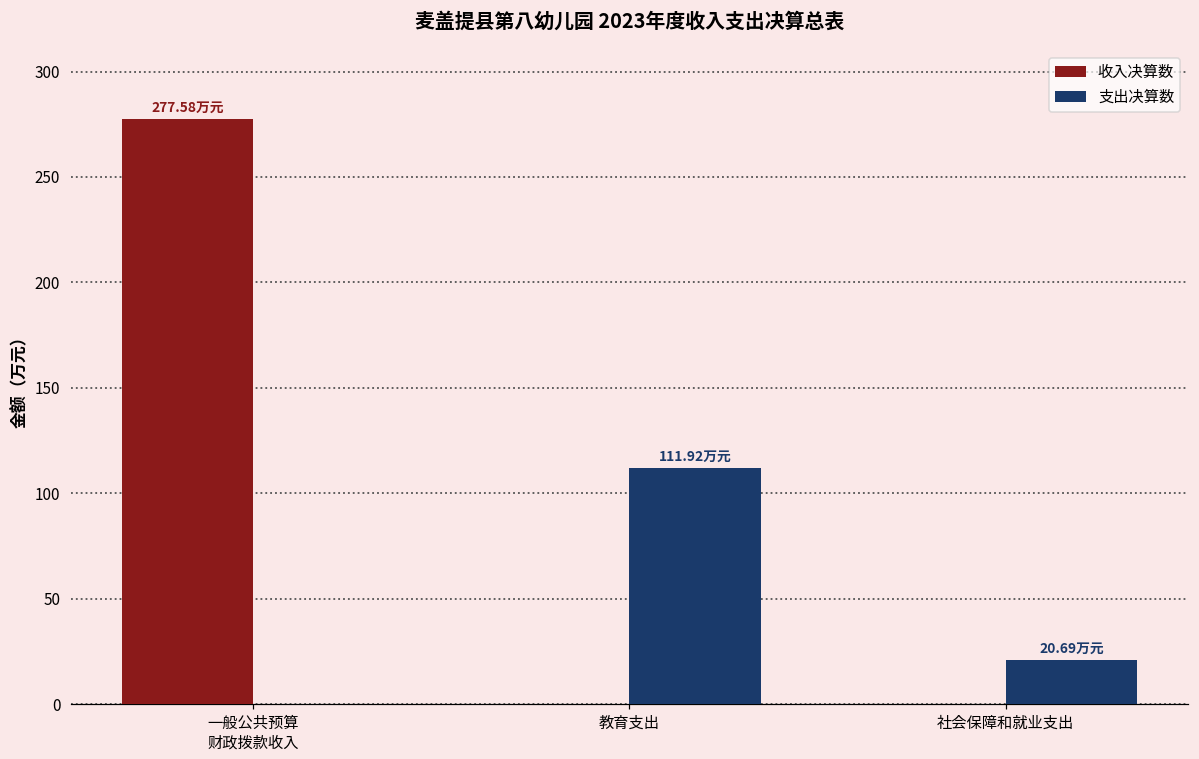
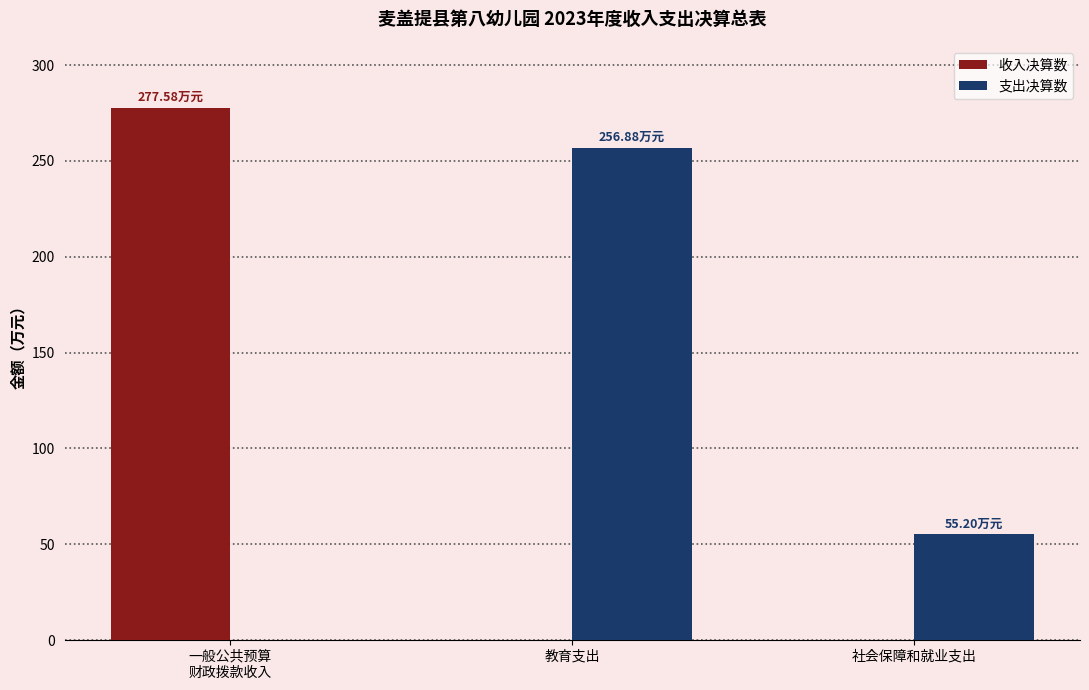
  {
    "收入决算数": {
      "一般公共预算 财政拨款收入": 277.58
    },
    "支出决算数": {
-     "教育支出": 111.92,
-     "社会保障和就业支出": 20.69
+     "教育支出": 256.88,
+     "社会保障和就业支出": 55.20
    }
  }
